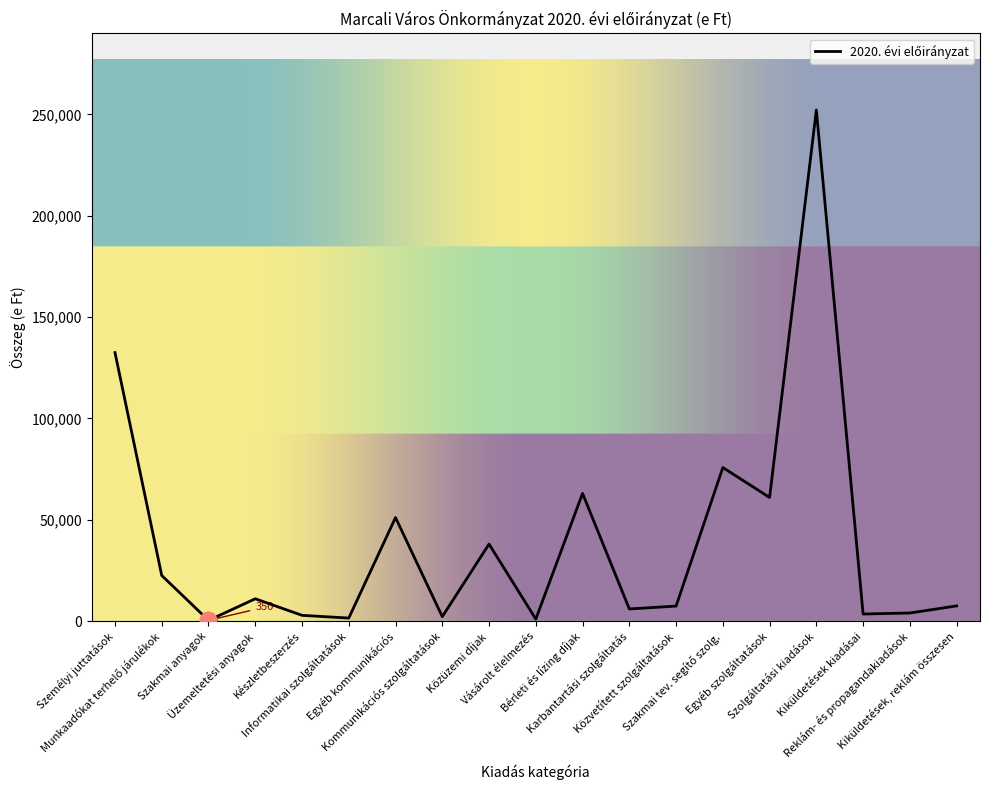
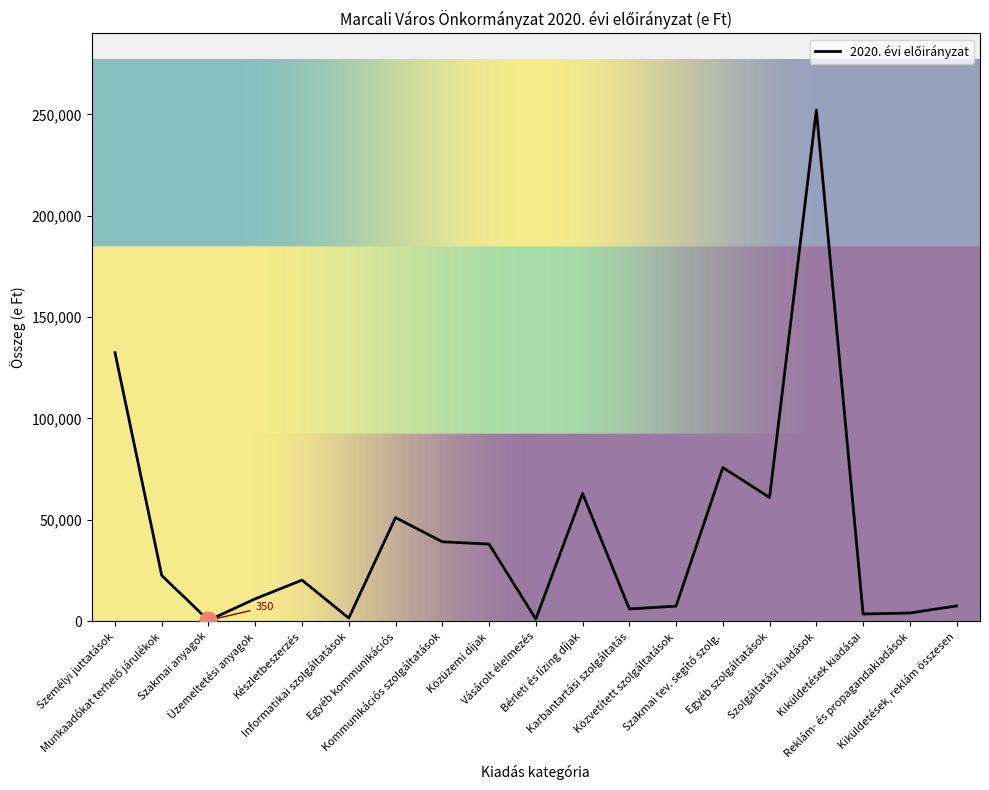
  {
    "2020. évi előirányzat": {
      "Személyi juttatások": "132,000",
      "Munkaadókat terhelő járulékok": "23,000",
-     "Készletbeszerzés": "3,000",
+     "Készletbeszerzés": "20,000",
      "Informatikai szolgáltatások": "2,000",
      "Egyéb kommunikációs": "51,000",
-     "Kommunikációs szolgáltatások": "2,000",
+     "Kommunikációs szolgáltatások": "39,000",
      "Közüzemi díjak": "38,000",
      "Vásárolt élelmezés": "1,000",
      "Bérleti és lízing díjak": "63,000",
      "Karbantartási szolgáltatás": "6,000",
      "Közvetített szolgáltatások": "7,000",
      "Szakmai tev. segítő szolg.": "76,000",
      "Egyéb szolgáltatások": "61,000",
      "Szolgáltatási kiadások": "252,000",
      "Kiküldetések kiadásai": "4,000",
      "Reklám- és propagandakiadások": "4,000",
      "Kiküldetések, reklám összesen": "8,000"
    }
  }
